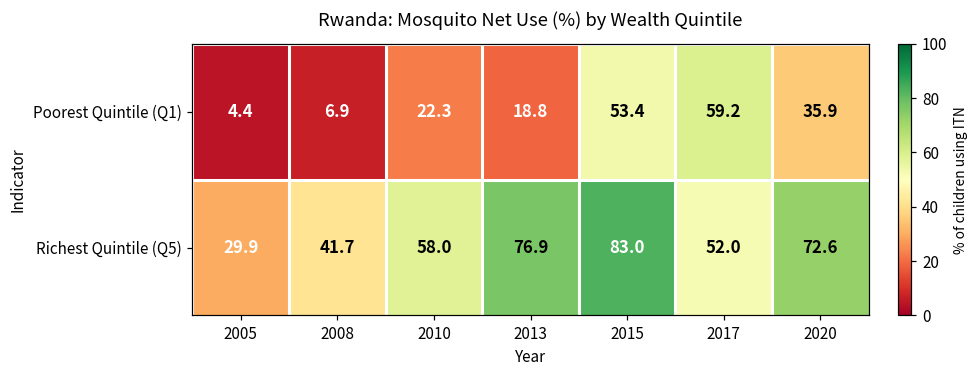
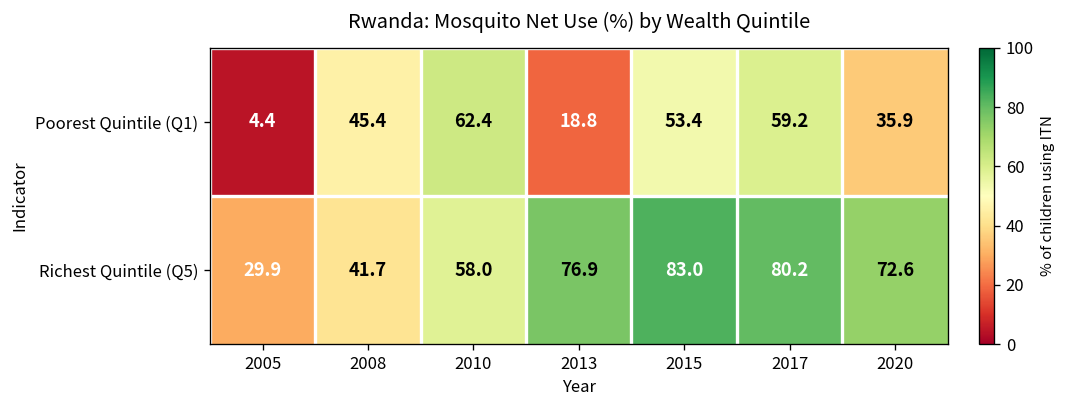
  {
    "Poorest Quintile (Q1)": {
      "2005": 4.4,
-     "2008": 6.9,
-     "2010": 22.3,
+     "2008": 45.4,
+     "2010": 62.4,
      "2013": 18.8,
      "2015": 53.4,
      "2017": 59.2,
      "2020": 35.9
    },
    "Richest Quintile (Q5)": {
      "2005": 29.9,
      "2008": 41.7,
      "2010": 58.0,
      "2013": 76.9,
      "2015": 83.0,
-     "2017": 52.0,
+     "2017": 80.2,
      "2020": 72.6
    }
  }
